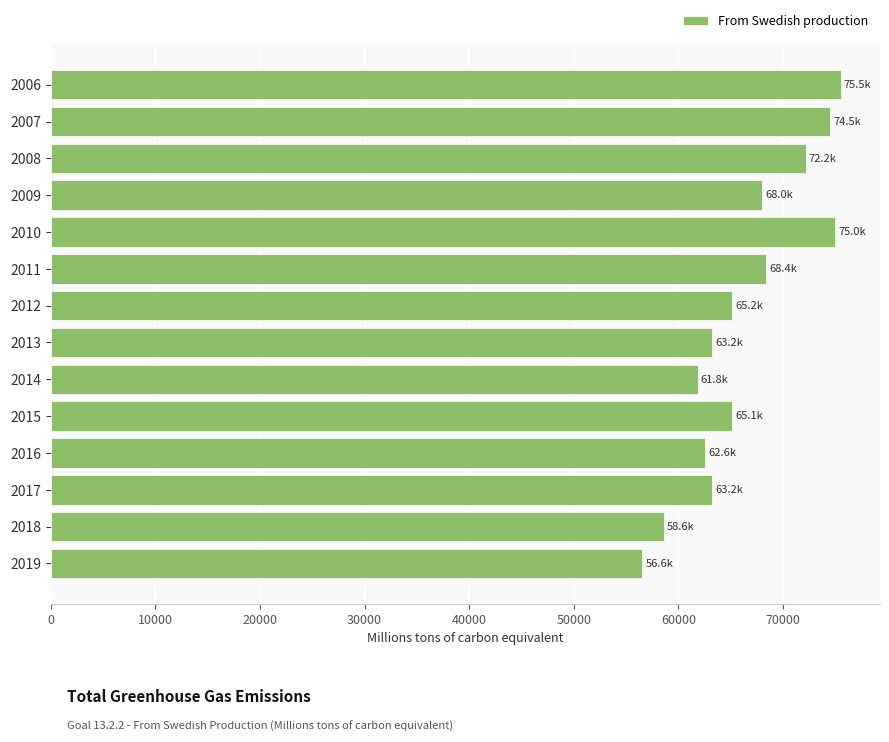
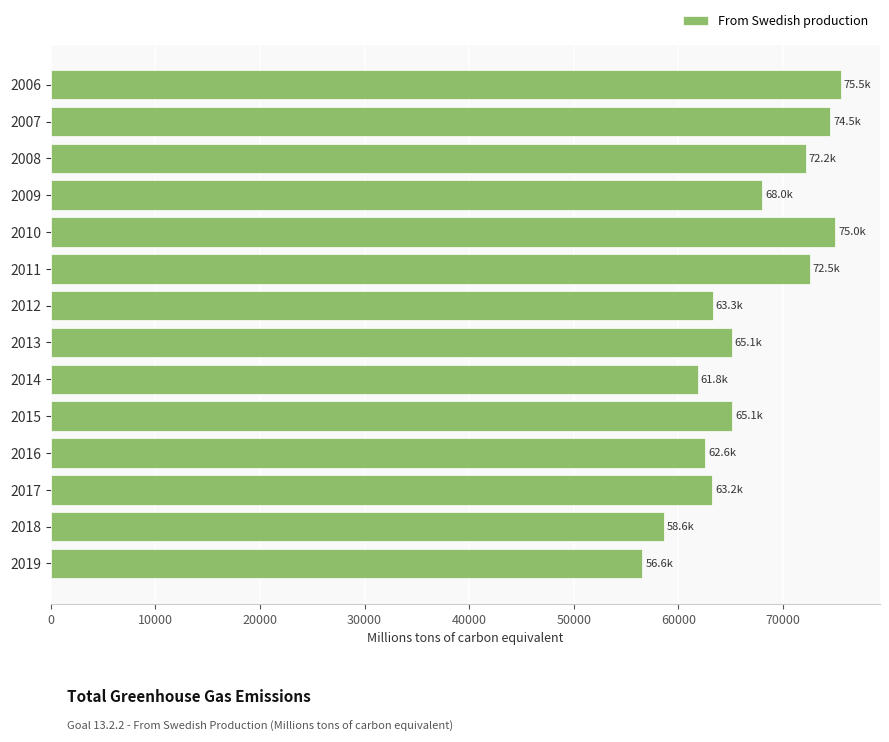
  {
    "2006": "75.5k",
    "2007": "74.5k",
    "2008": "72.2k",
    "2009": "68.0k",
    "2010": "75.0k",
-   "2011": "68.4k",
-   "2012": "65.2k",
-   "2013": "63.2k",
+   "2011": "72.5k",
+   "2012": "63.3k",
+   "2013": "65.1k",
    "2014": "61.8k",
    "2015": "65.1k",
    "2016": "62.6k",
    "2017": "63.2k",
    "2018": "58.6k",
    "2019": "56.6k"
  }
